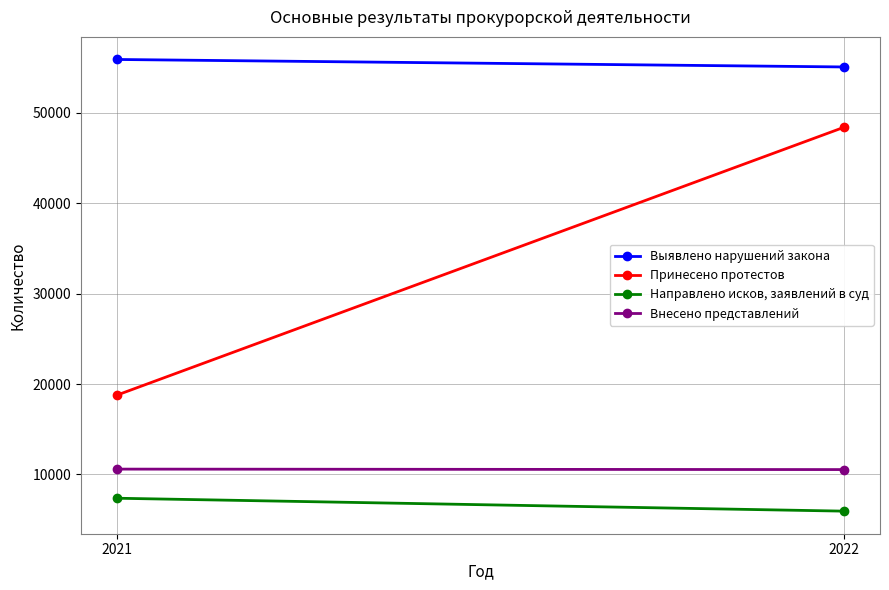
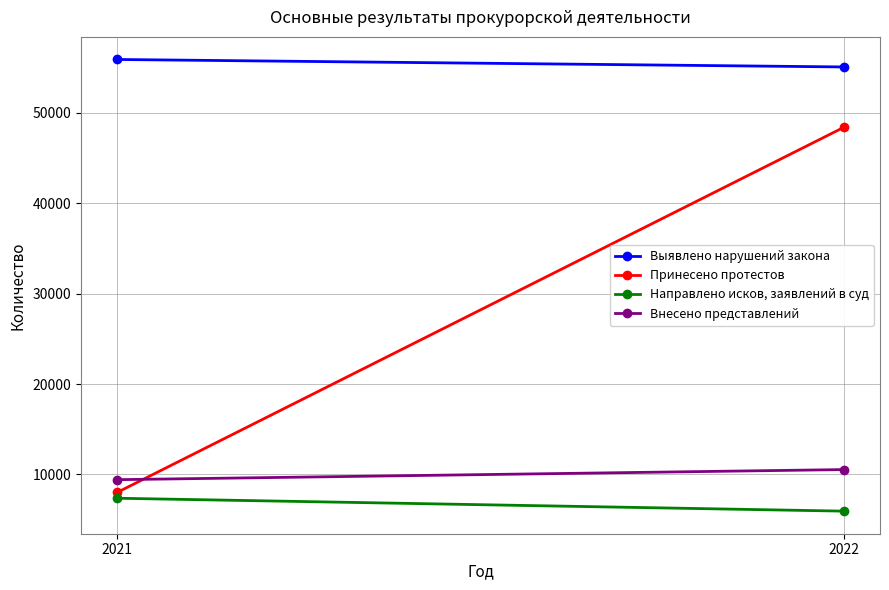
  {
    "Выявлено нарушений закона": {
      "2021": 56000,
      "2022": 55000
    },
    "Принесено протестов": {
-     "2021": 19000,
+     "2021": 8000,
      "2022": 48000
    },
    "Направлено исков, заявлений в суд": {
      "2021": 7000,
      "2022": 6000
    },
    "Внесено представлений": {
-     "2021": 11000,
+     "2021": 9000,
      "2022": 11000
    }
  }
